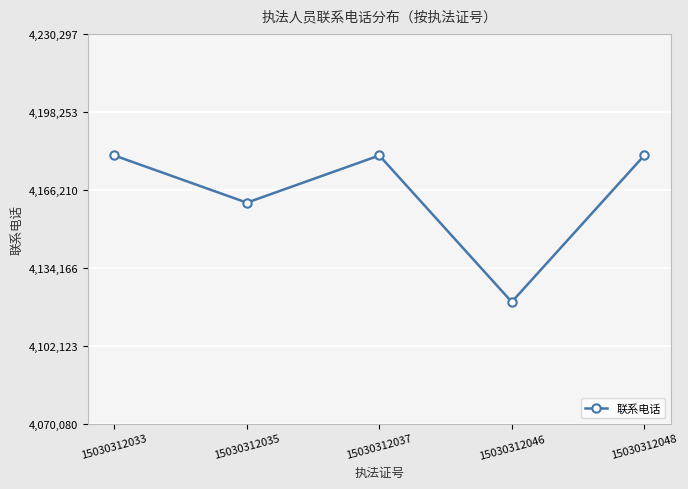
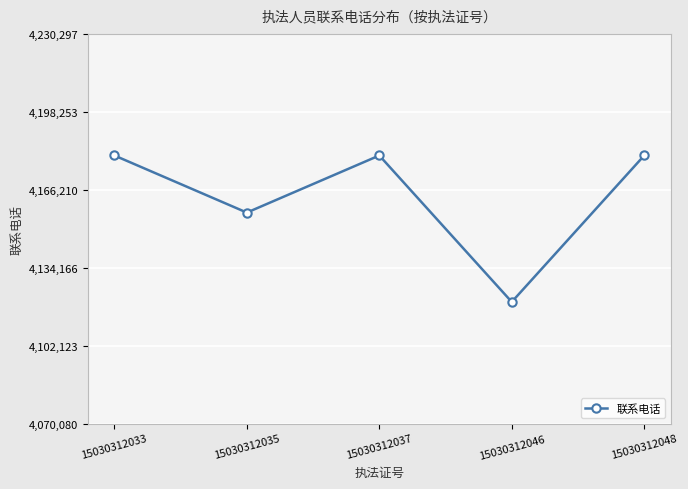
  {
    "15030312033": "4,180,000",
-   "15030312035": "4,161,000",
+   "15030312035": "4,157,000",
    "15030312037": "4,180,000",
    "15030312046": "4,120,000",
    "15030312048": "4,180,000"
  }
